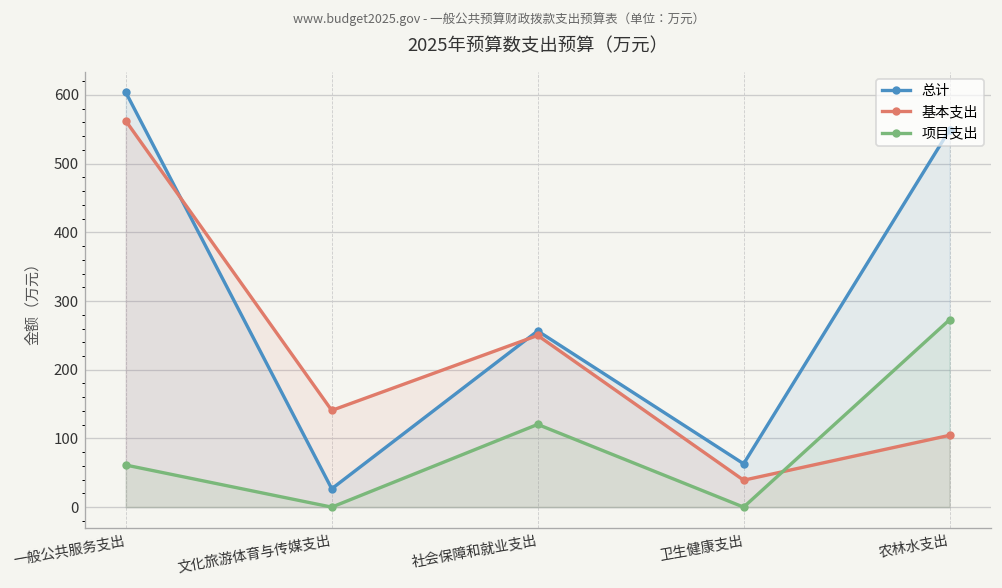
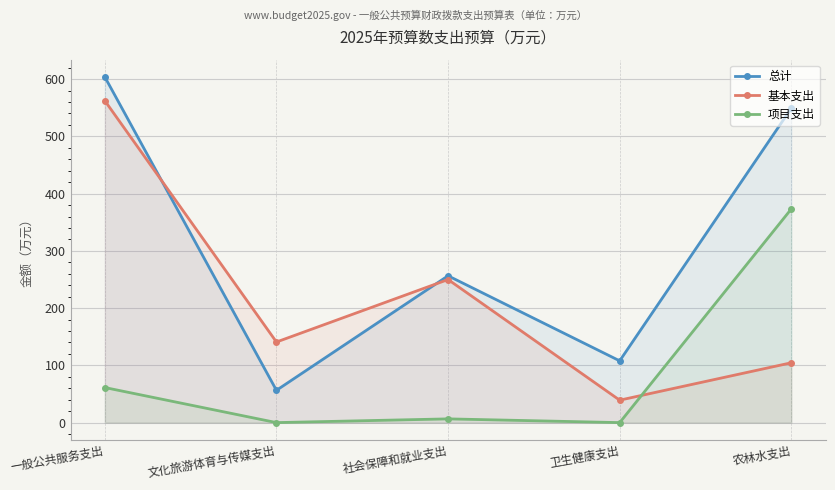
  {
    "总计": {
      "一般公共服务支出": 600,
-     "文化旅游体育与传媒支出": 30,
+     "文化旅游体育与传媒支出": 60,
      "社会保障和就业支出": 260,
-     "卫生健康支出": 60
+     "卫生健康支出": 110
    },
    "基本支出": {
      "一般公共服务支出": 560,
      "文化旅游体育与传媒支出": 140,
      "社会保障和就业支出": 250,
      "卫生健康支出": 40,
      "农林水支出": 100
    },
    "项目支出": {
      "一般公共服务支出": 60,
      "文化旅游体育与传媒支出": 0,
-     "社会保障和就业支出": 120,
+     "社会保障和就业支出": 10,
      "卫生健康支出": 0,
-     "农林水支出": 270
+     "农林水支出": 370
    }
  }
